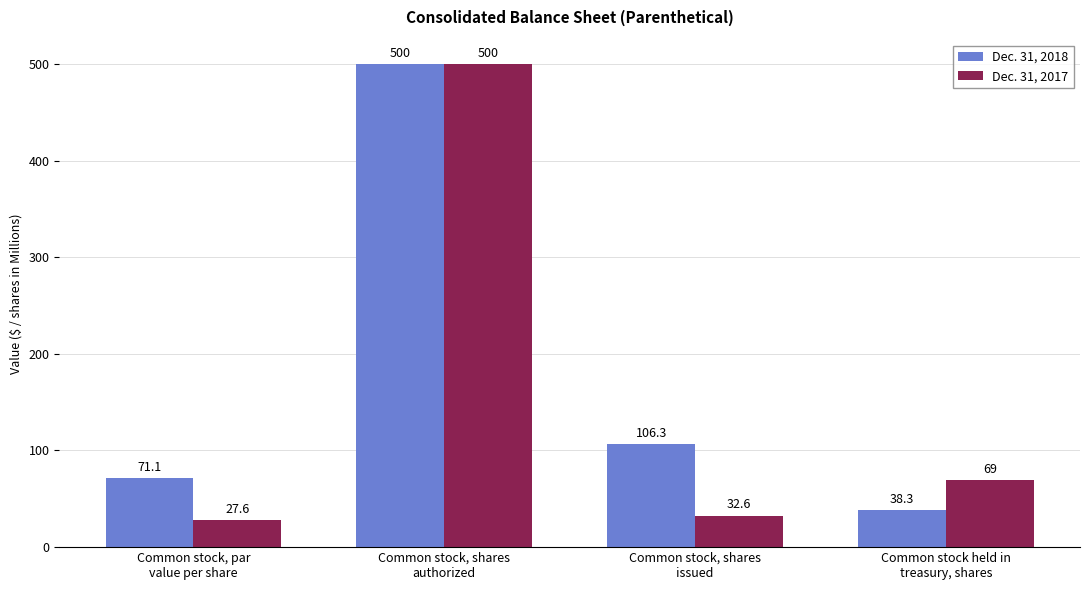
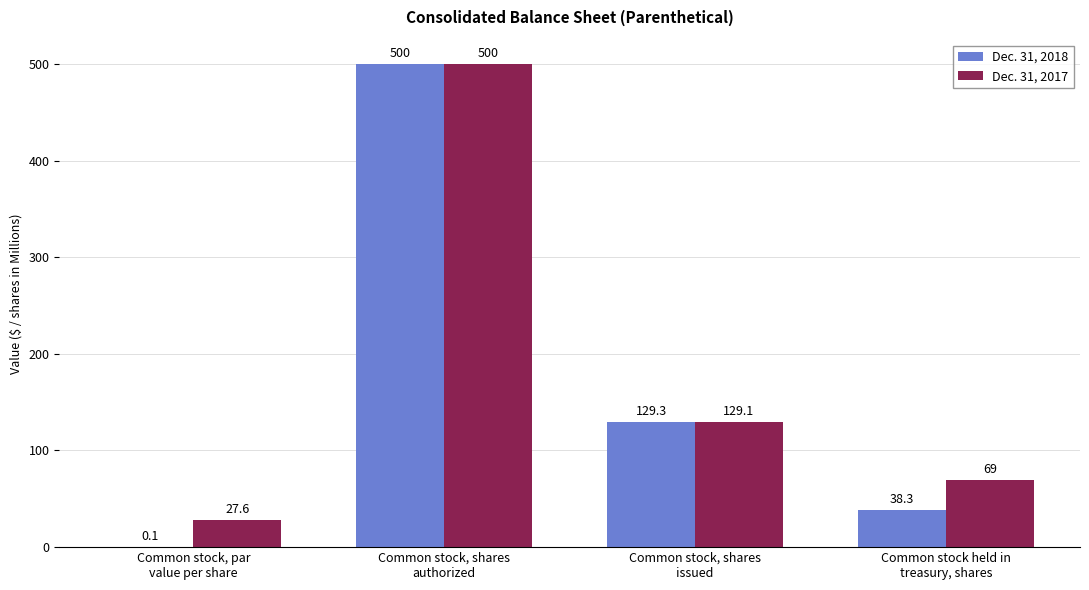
  {
    "Dec. 31, 2018": {
-     "Common stock, par value per share": 71.1,
+     "Common stock, par value per share": 0.1,
      "Common stock, shares authorized": 500,
-     "Common stock, shares issued": 106.3,
+     "Common stock, shares issued": 129.3,
      "Common stock held in treasury, shares": 38.3
    },
    "Dec. 31, 2017": {
      "Common stock, par value per share": 27.6,
      "Common stock, shares authorized": 500,
-     "Common stock, shares issued": 32.6,
+     "Common stock, shares issued": 129.1,
      "Common stock held in treasury, shares": 69
    }
  }
